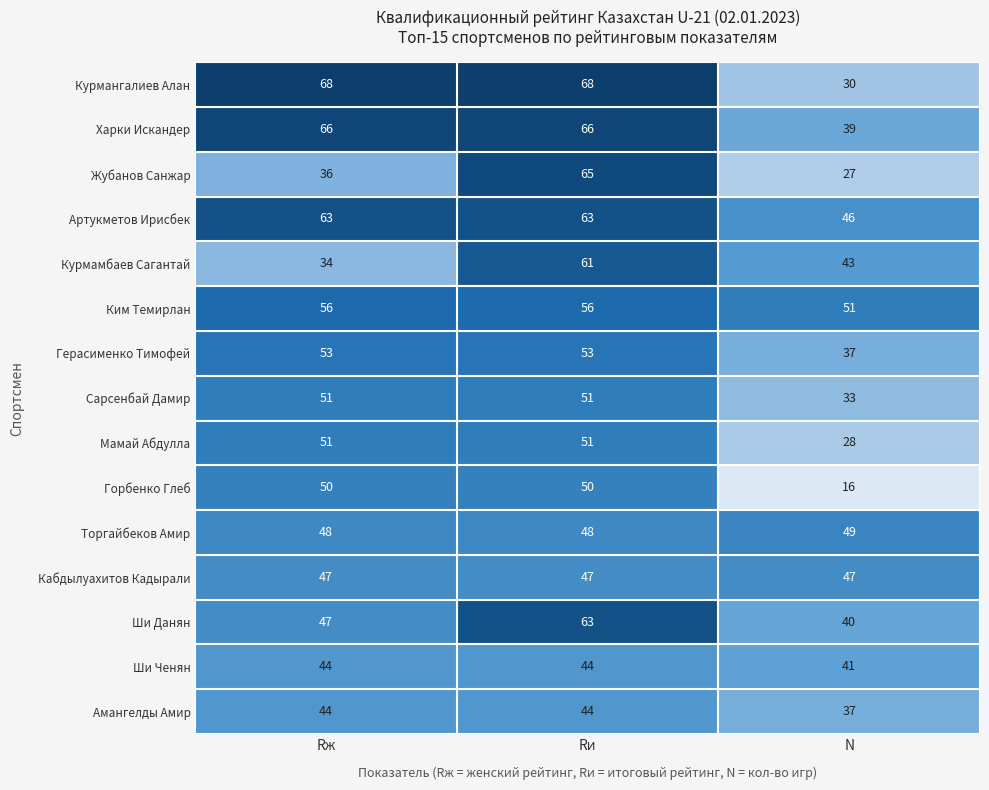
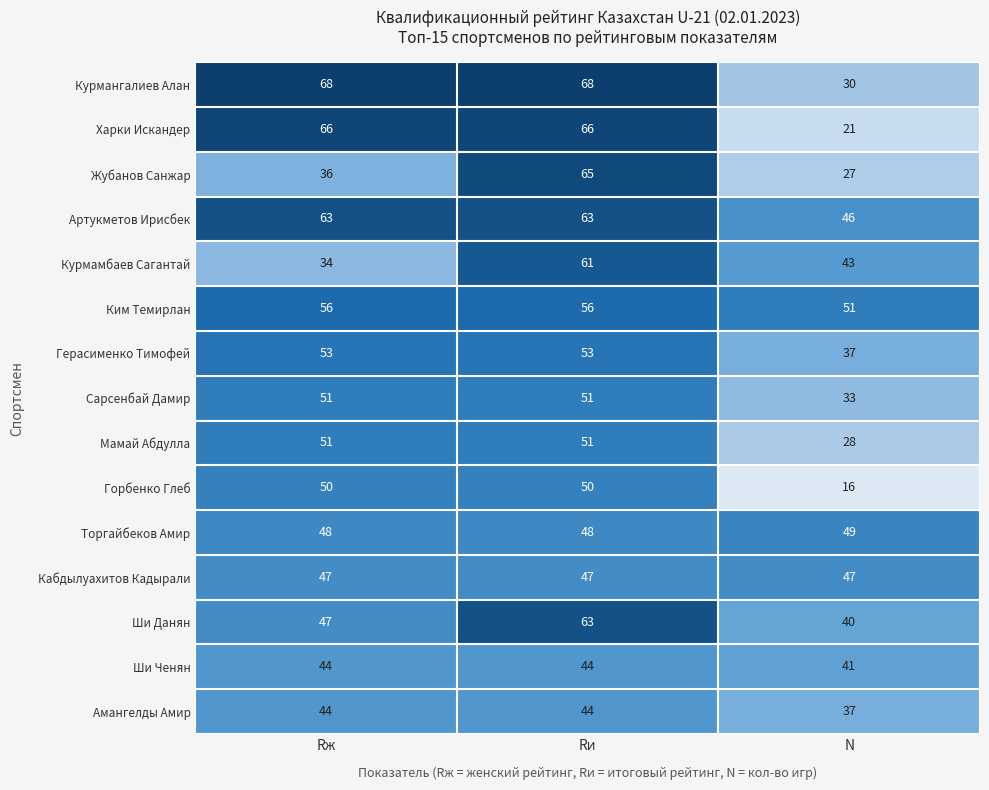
  {
    "Курмангалиев Алан": {
      "Rж": 68,
      "Rи": 68,
      "N": 30
    },
    "Харки Искандер": {
      "Rж": 66,
      "Rи": 66,
-     "N": 39
+     "N": 21
    },
    "Жубанов Санжар": {
      "Rж": 36,
      "Rи": 65,
      "N": 27
    },
    "Артукметов Ирисбек": {
      "Rж": 63,
      "Rи": 63,
      "N": 46
    },
    "Курмамбаев Сагантай": {
      "Rж": 34,
      "Rи": 61,
      "N": 43
    },
    "Ким Темирлан": {
      "Rж": 56,
      "Rи": 56,
      "N": 51
    },
    "Герасименко Тимофей": {
      "Rж": 53,
      "Rи": 53,
      "N": 37
    },
    "Сарсенбай Дамир": {
      "Rж": 51,
      "Rи": 51,
      "N": 33
    },
    "Мамай Абдулла": {
      "Rж": 51,
      "Rи": 51,
      "N": 28
    },
    "Горбенко Глеб": {
      "Rж": 50,
      "Rи": 50,
      "N": 16
    },
    "Торгайбеков Амир": {
      "Rж": 48,
      "Rи": 48,
      "N": 49
    },
    "Кабдылуахитов Кадырали": {
      "Rж": 47,
      "Rи": 47,
      "N": 47
    },
    "Ши Данян": {
      "Rж": 47,
      "Rи": 63,
      "N": 40
    },
    "Ши Ченян": {
      "Rж": 44,
      "Rи": 44,
      "N": 41
    },
    "Амангелды Амир": {
      "Rж": 44,
      "Rи": 44,
      "N": 37
    }
  }
